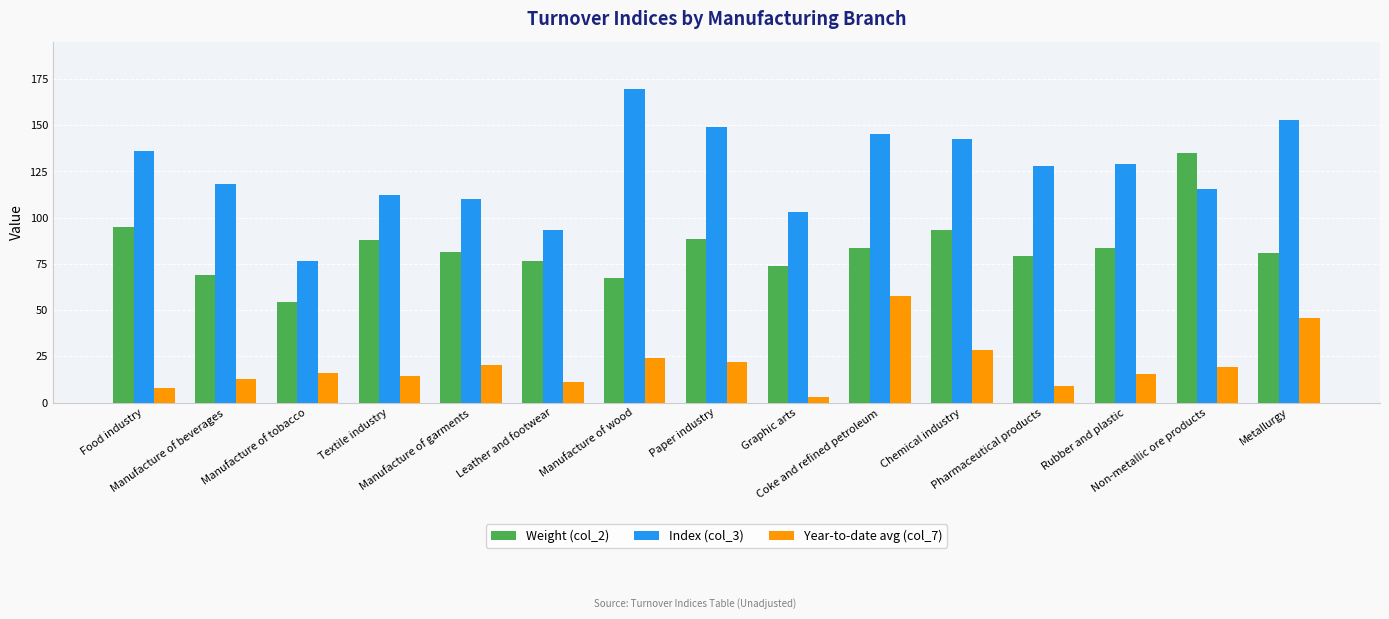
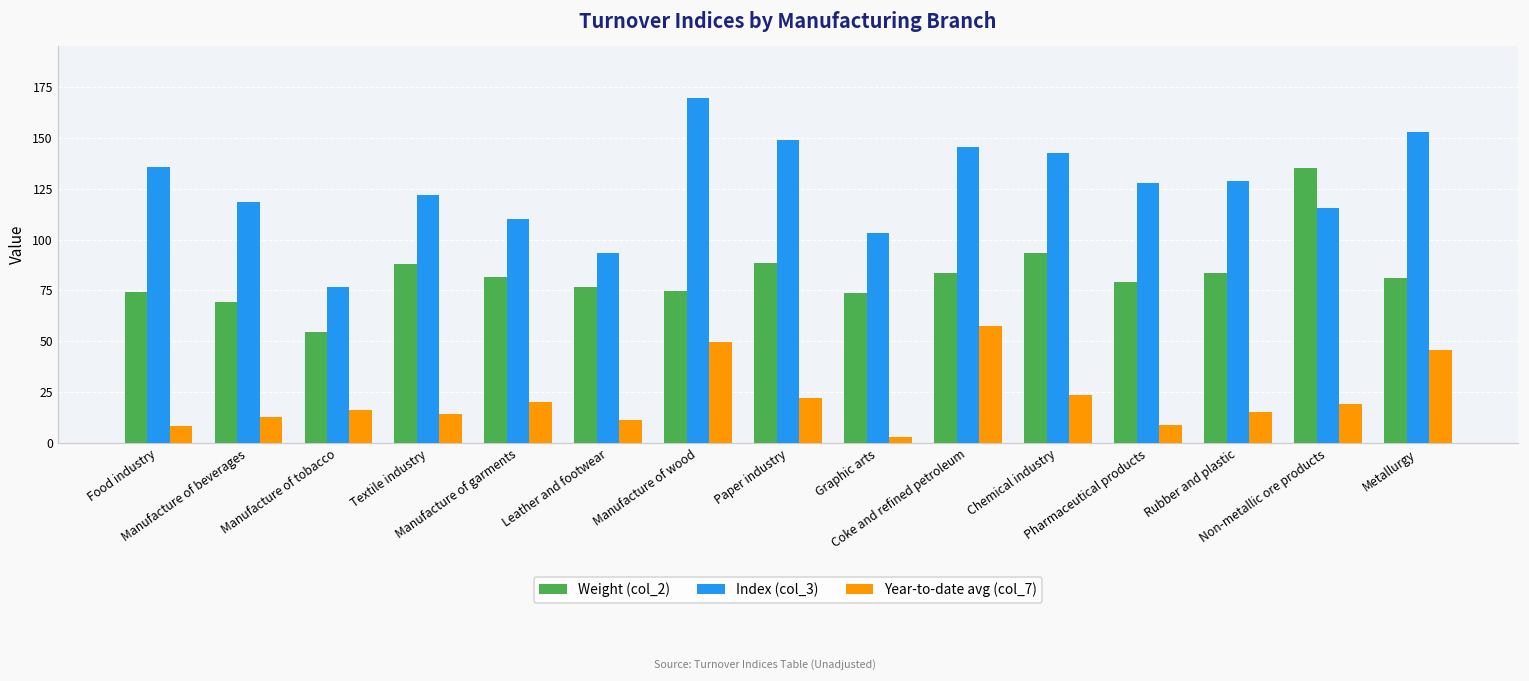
  {
    "Weight (col_2)": {
-     "Food industry": 95,
+     "Food industry": 74,
      "Manufacture of beverages": 69,
      "Manufacture of tobacco": 55,
      "Textile industry": 88,
      "Manufacture of garments": 82,
      "Leather and footwear": 77,
-     "Manufacture of wood": 67,
+     "Manufacture of wood": 75,
      "Paper industry": 88,
      "Graphic arts": 74,
      "Coke and refined petroleum": 83,
      "Chemical industry": 94,
      "Pharmaceutical products": 79,
      "Rubber and plastic": 84,
      "Non-metallic ore products": 135,
      "Metallurgy": 81
    },
    "Index (col_3)": {
      "Food industry": 136,
      "Manufacture of beverages": 118,
      "Manufacture of tobacco": 77,
-     "Textile industry": 112,
+     "Textile industry": 122,
      "Manufacture of garments": 110,
      "Leather and footwear": 93,
      "Manufacture of wood": 170,
      "Paper industry": 149,
      "Graphic arts": 103,
      "Coke and refined petroleum": 145,
      "Chemical industry": 143,
      "Pharmaceutical products": 128,
      "Rubber and plastic": 129,
      "Non-metallic ore products": 116,
      "Metallurgy": 153
    },
    "Year-to-date avg (col_7)": {
      "Food industry": 8,
      "Manufacture of beverages": 13,
      "Manufacture of tobacco": 16,
      "Textile industry": 14,
      "Manufacture of garments": 20,
      "Leather and footwear": 11,
-     "Manufacture of wood": 24,
+     "Manufacture of wood": 50,
      "Paper industry": 22,
      "Graphic arts": 3,
      "Coke and refined petroleum": 58,
-     "Chemical industry": 28,
+     "Chemical industry": 24,
      "Pharmaceutical products": 9,
      "Rubber and plastic": 15,
      "Non-metallic ore products": 19,
      "Metallurgy": 46
    }
  }
